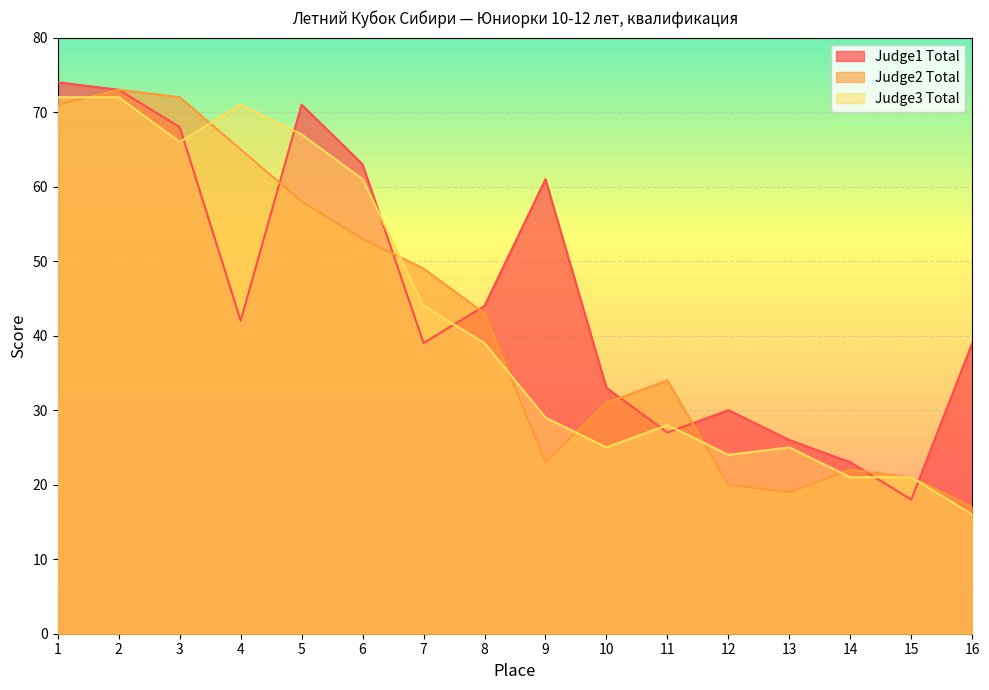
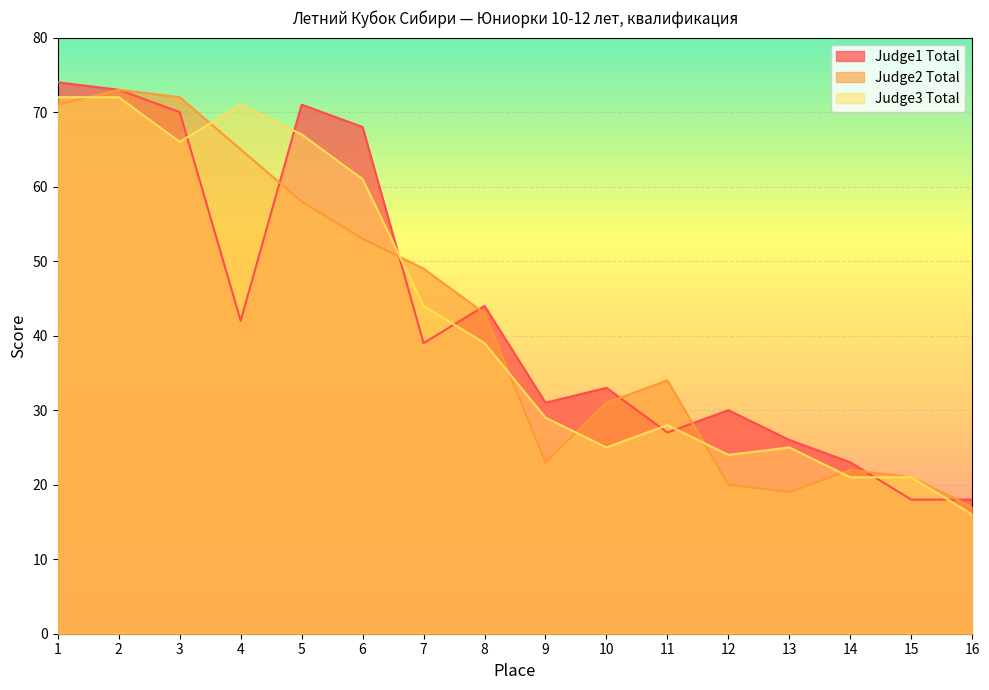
  {
    "Judge1 Total": {
      "1": 74,
-     "3": 68,
+     "3": 70,
      "4": 42,
      "5": 71,
-     "6": 63,
+     "6": 68,
      "7": 39,
      "8": 44,
-     "9": 61,
+     "9": 31,
      "10": 33,
      "11": 27,
      "12": 30,
      "13": 26,
      "14": 23,
      "15": 18,
-     "16": 39
+     "16": 18
    }
  }
